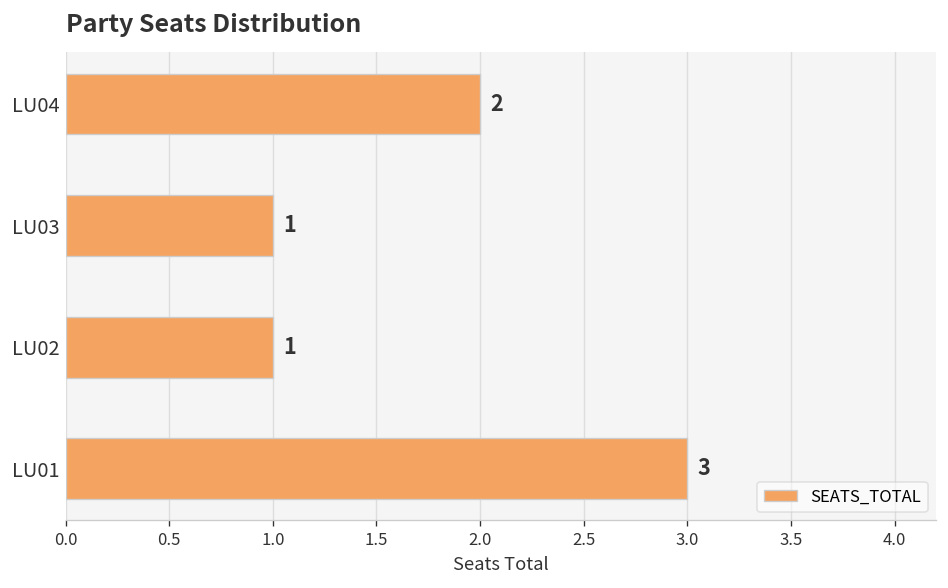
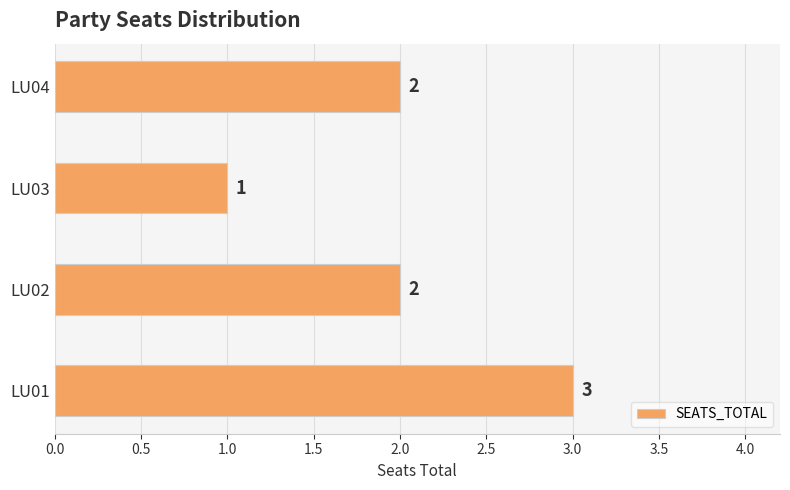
  {
    "LU04": 2,
    "LU03": 1,
-   "LU02": 1,
+   "LU02": 2,
    "LU01": 3
  }
